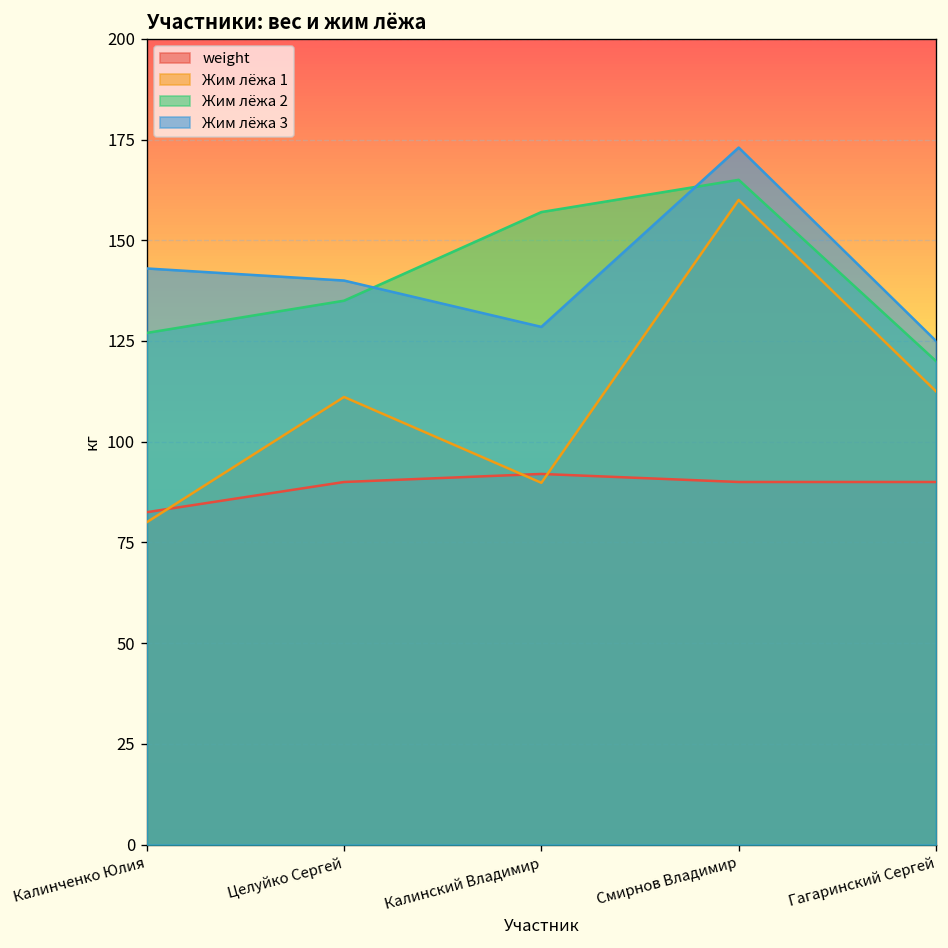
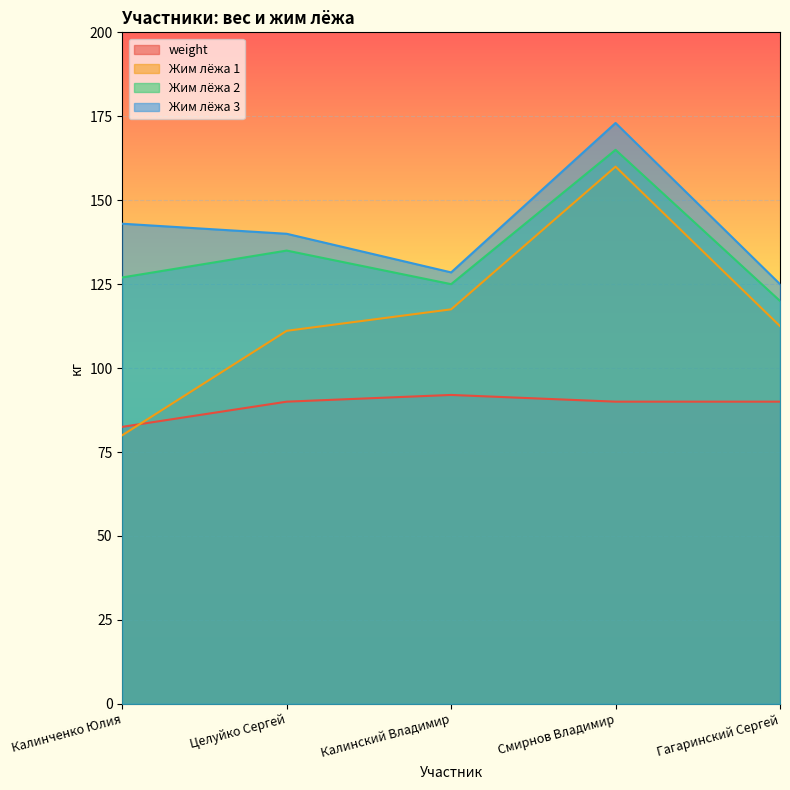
  {
    "weight": {
      "Калинченко Юлия": 83,
      "Целуйко Сергей": 90,
      "Калинский Владимир": 92,
      "Смирнов Владимир": 90,
      "Гагаринский Сергей": 90
    },
    "Жим лёжа 1": {
      "Калинченко Юлия": 80,
      "Целуйко Сергей": 111,
-     "Калинский Владимир": 90,
+     "Калинский Владимир": 118,
      "Смирнов Владимир": 160,
      "Гагаринский Сергей": 113
    },
    "Жим лёжа 2": {
      "Калинченко Юлия": 127,
      "Целуйко Сергей": 135,
-     "Калинский Владимир": 157,
+     "Калинский Владимир": 125,
      "Смирнов Владимир": 165,
      "Гагаринский Сергей": 120
    },
    "Жим лёжа 3": {
      "Калинченко Юлия": 143,
      "Целуйко Сергей": 140,
      "Калинский Владимир": 129,
      "Смирнов Владимир": 173,
      "Гагаринский Сергей": 125
    }
  }
